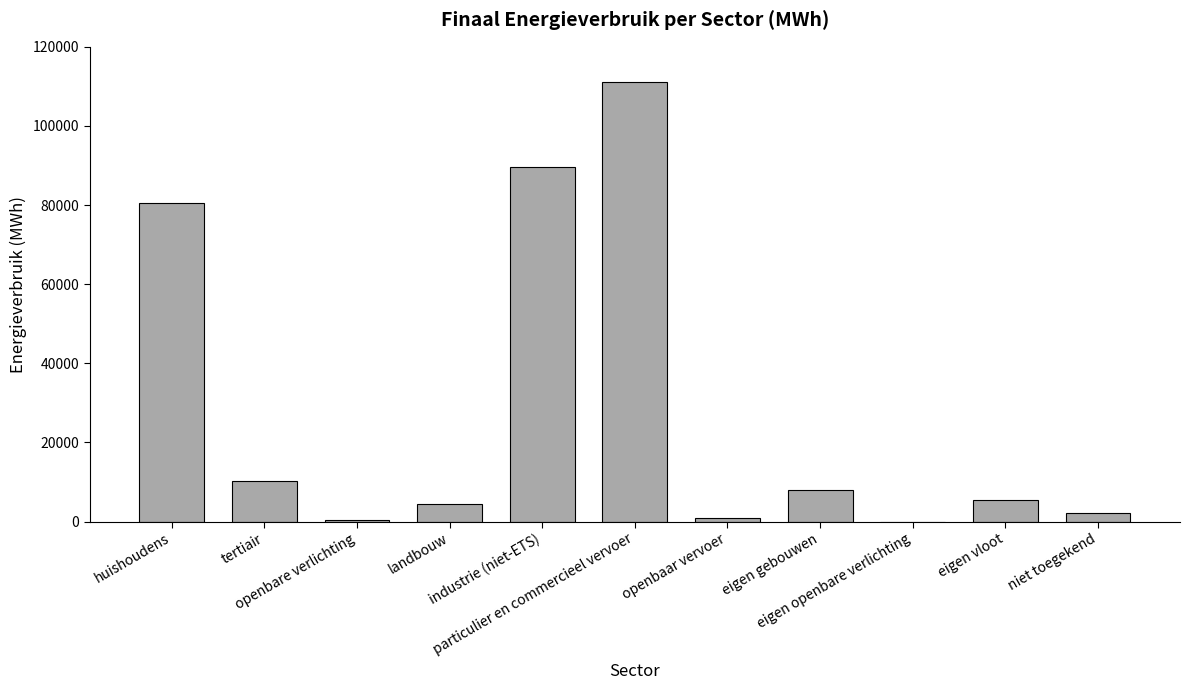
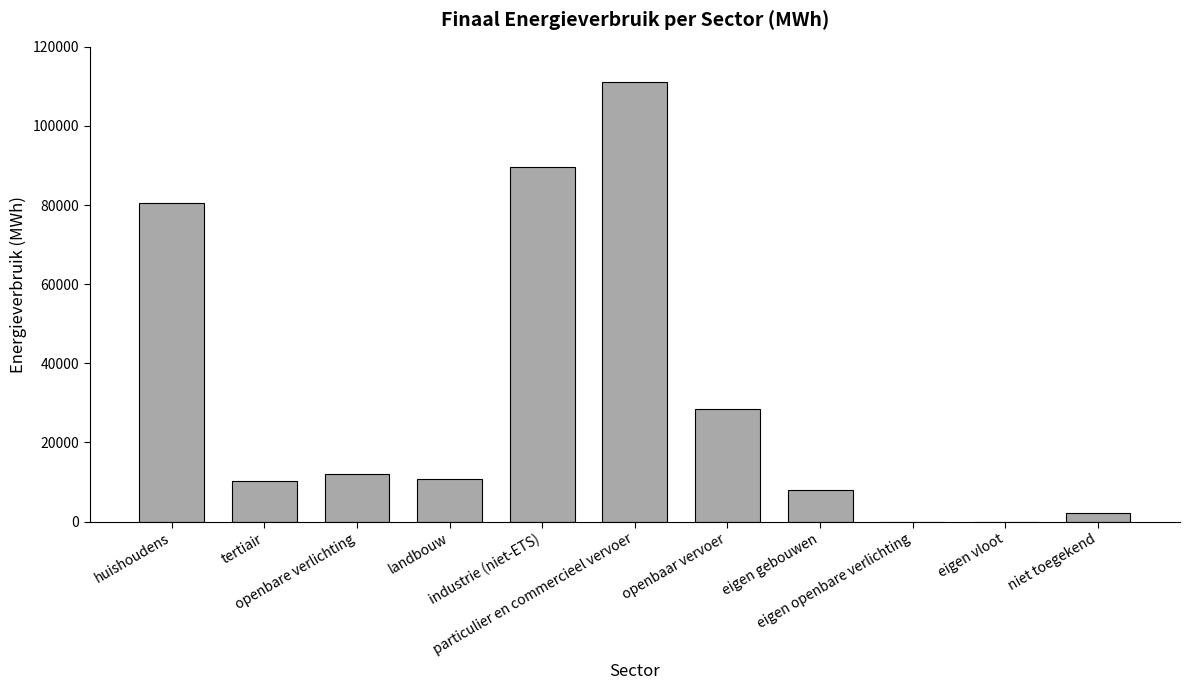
  {
    "huishoudens": 81000,
    "tertiair": 10000,
-   "openbare verlichting": 1000,
-   "landbouw": 4000,
+   "openbare verlichting": 12000,
+   "landbouw": 11000,
    "industrie (niet-ETS)": 90000,
    "particulier en commercieel vervoer": 111000,
-   "openbaar vervoer": 1000,
+   "openbaar vervoer": 28000,
    "eigen gebouwen": 8000,
    "eigen openbare verlichting": 0,
-   "eigen vloot": 5000,
+   "eigen vloot": 0,
    "niet toegekend": 2000
  }
